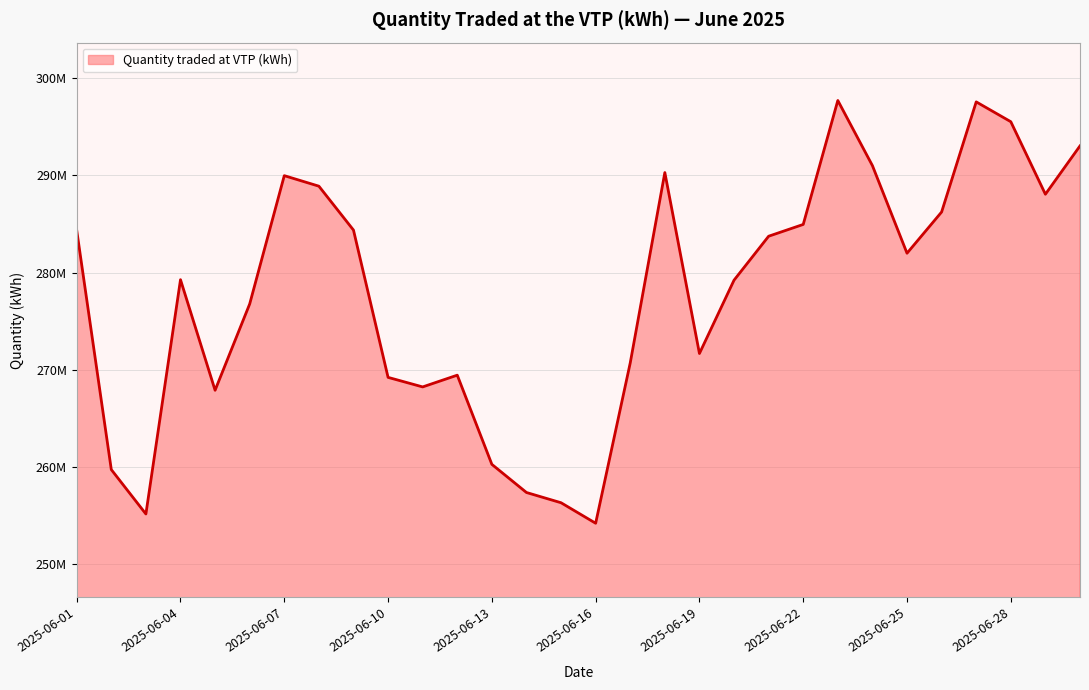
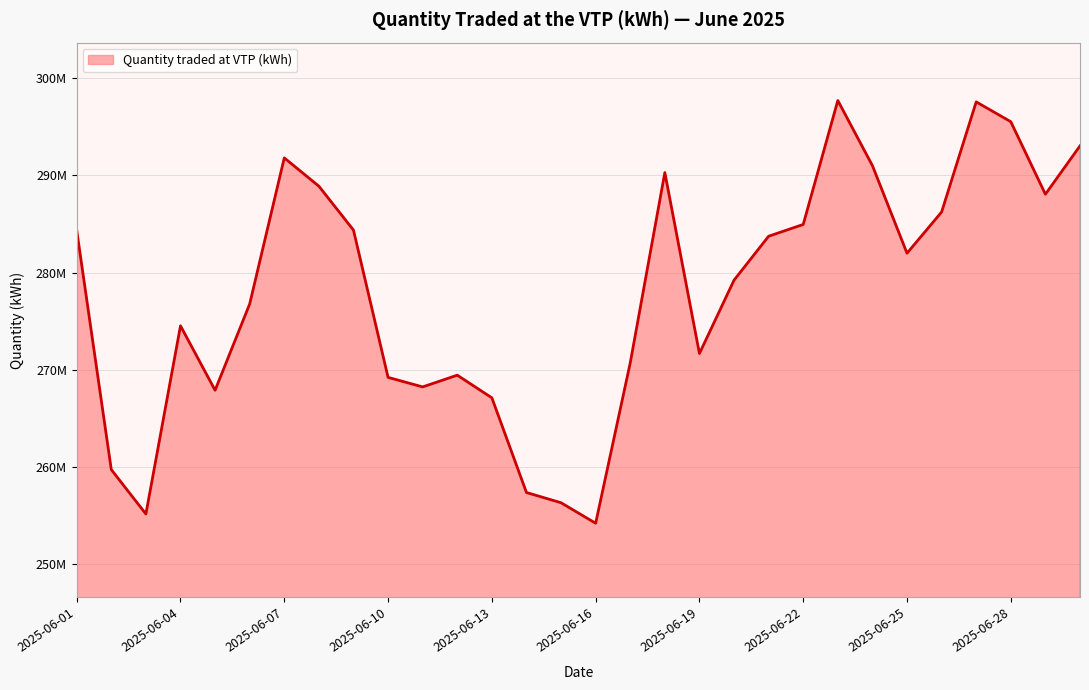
  {
    "2025-06-01": 284000000,
-   "2025-06-04": 279000000,
-   "2025-06-07": 290000000,
+   "2025-06-04": 275000000,
+   "2025-06-07": 292000000,
    "2025-06-10": 269000000,
-   "2025-06-13": 260000000,
+   "2025-06-13": 267000000,
    "2025-06-16": 254000000,
    "2025-06-19": 272000000,
    "2025-06-22": 285000000,
    "2025-06-25": 282000000,
    "2025-06-28": 296000000
  }
